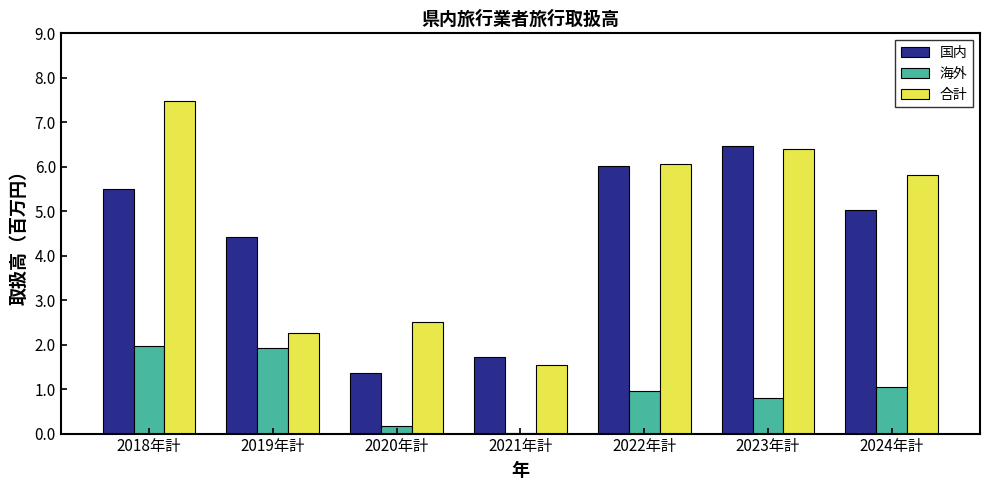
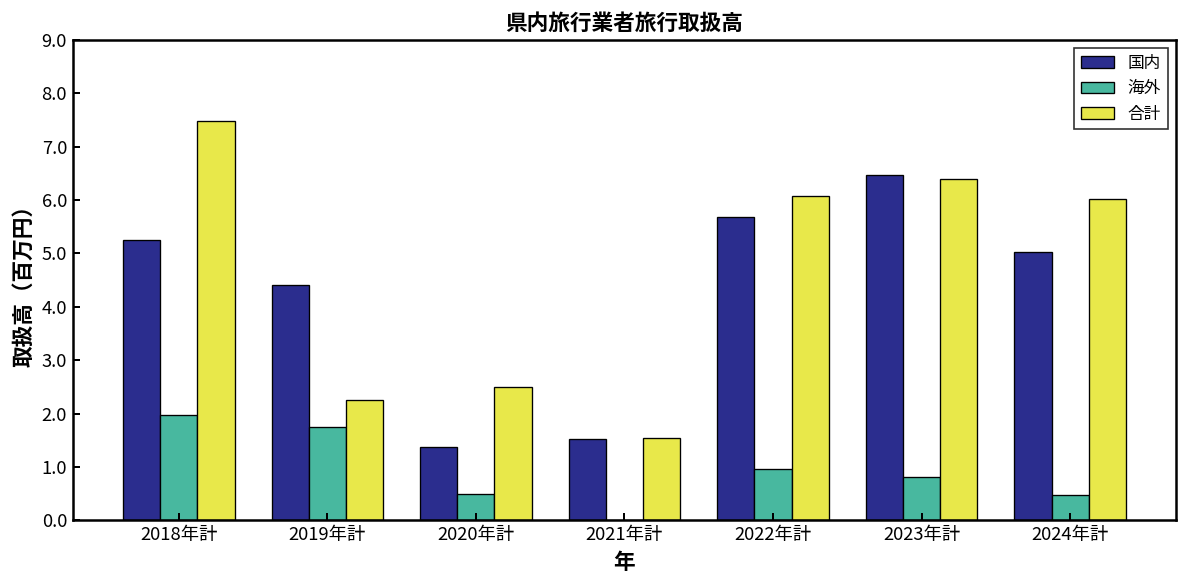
  {
    "国内": {
-     "2018年計": 5.5,
+     "2018年計": 5.3,
      "2019年計": 4.4,
      "2020年計": 1.4,
-     "2021年計": 1.7,
-     "2022年計": 6.0,
+     "2021年計": 1.5,
+     "2022年計": 5.7,
      "2023年計": 6.5,
      "2024年計": 5.0
    },
    "海外": {
      "2018年計": 2.0,
-     "2019年計": 1.9,
-     "2020年計": 0.2,
+     "2019年計": 1.7,
+     "2020年計": 0.5,
      "2022年計": 1.0,
      "2023年計": 0.8,
-     "2024年計": 1.1
+     "2024年計": 0.5
    },
    "合計": {
      "2018年計": 7.5,
      "2019年計": 2.3,
      "2020年計": 2.5,
      "2021年計": 1.5,
      "2022年計": 6.1,
      "2023年計": 6.4,
-     "2024年計": 5.8
+     "2024年計": 6.0
    }
  }
